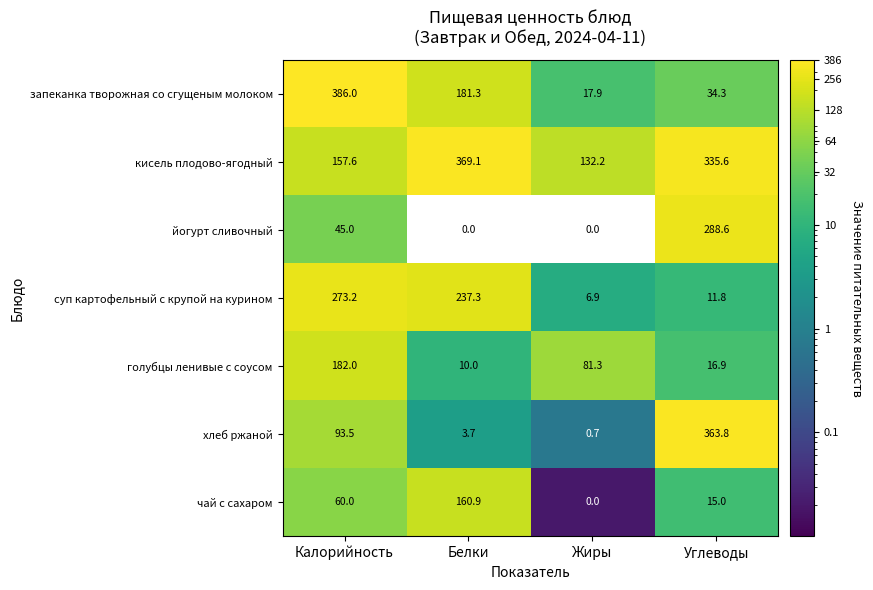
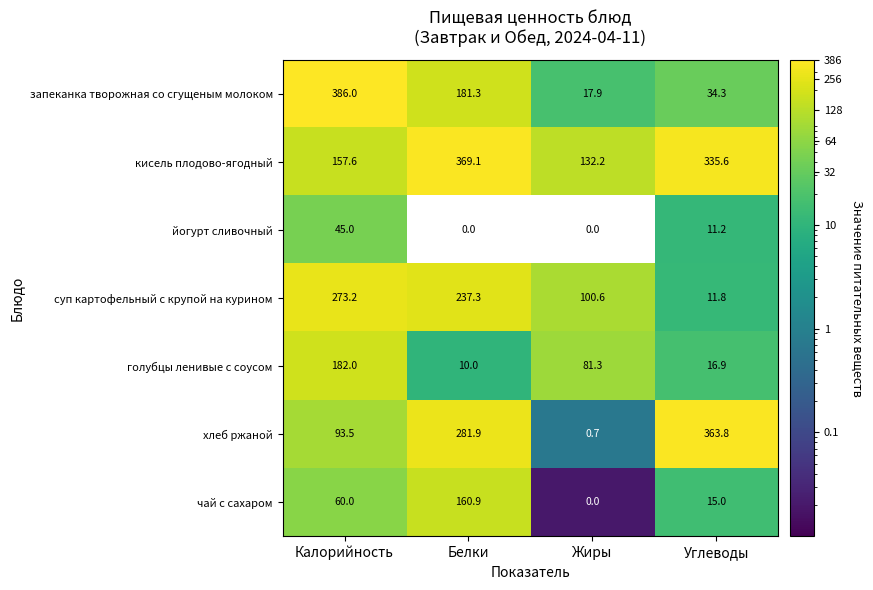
  {
    "запеканка творожная со сгущеным молоком": {
      "Калорийность": 386.0,
      "Белки": 181.3,
      "Жиры": 17.9,
      "Углеводы": 34.3
    },
    "кисель плодово-ягодный": {
      "Калорийность": 157.6,
      "Белки": 369.1,
      "Жиры": 132.2,
      "Углеводы": 335.6
    },
    "йогурт сливочный": {
      "Калорийность": 45.0,
      "Белки": 0.0,
      "Жиры": 0.0,
-     "Углеводы": 288.6
+     "Углеводы": 11.2
    },
    "суп картофельный с крупой на курином": {
      "Калорийность": 273.2,
      "Белки": 237.3,
-     "Жиры": 6.9,
+     "Жиры": 100.6,
      "Углеводы": 11.8
    },
    "голубцы ленивые с соусом": {
      "Калорийность": 182.0,
      "Белки": 10.0,
      "Жиры": 81.3,
      "Углеводы": 16.9
    },
    "хлеб ржаной": {
      "Калорийность": 93.5,
-     "Белки": 3.7,
+     "Белки": 281.9,
      "Жиры": 0.7,
      "Углеводы": 363.8
    },
    "чай с сахаром": {
      "Калорийность": 60.0,
      "Белки": 160.9,
      "Жиры": 0.0,
      "Углеводы": 15.0
    }
  }
